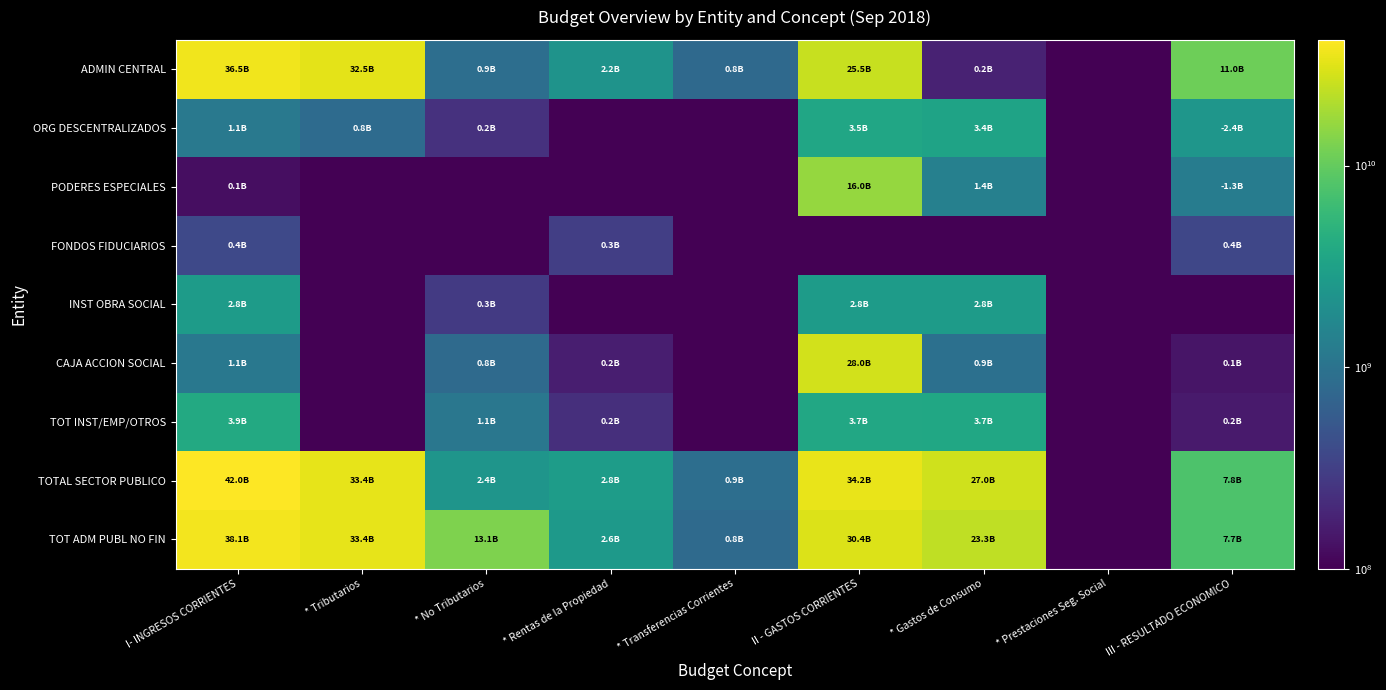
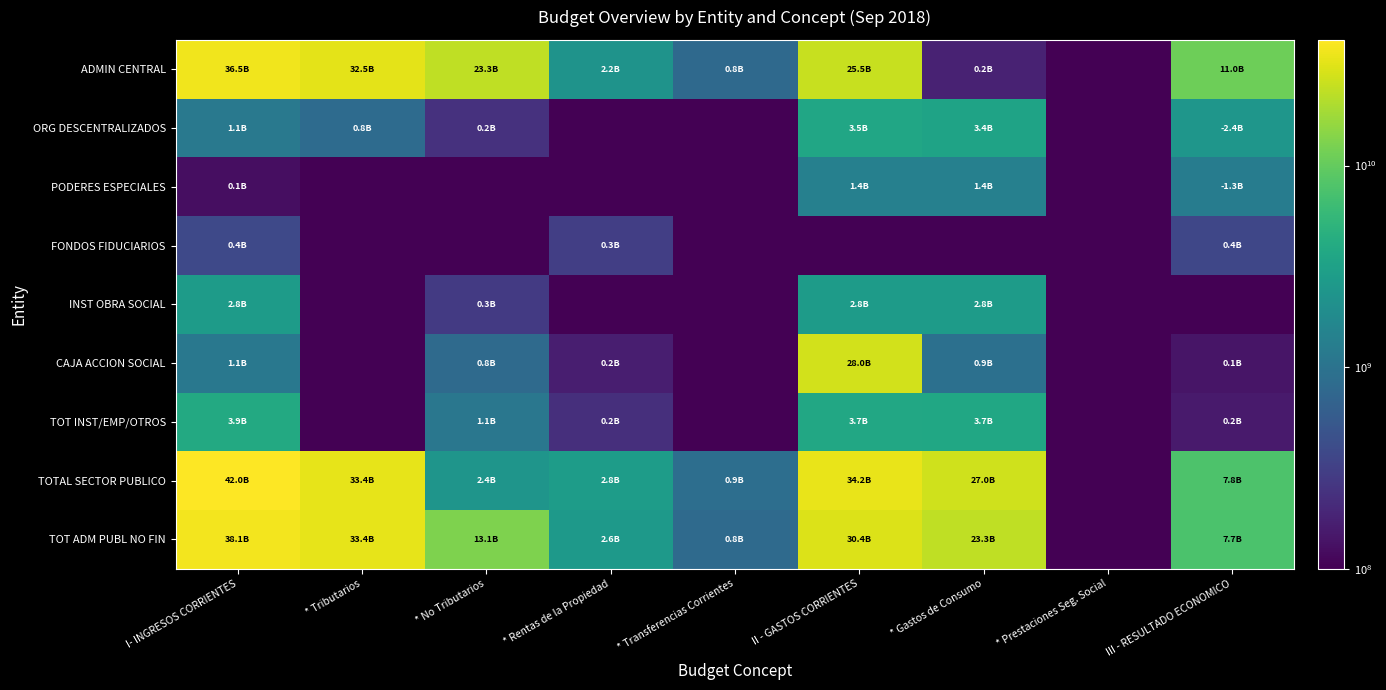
  {
    "ADMIN CENTRAL": {
      "I- INGRESOS CORRIENTES": "36.5B",
      "* Tributarios": "32.5B",
-     "* No Tributarios": "0.9B",
+     "* No Tributarios": "23.3B",
      "* Rentas de la Propiedad": "2.2B",
      "* Transferencias Corrientes": "0.8B",
      "II - GASTOS CORRIENTES": "25.5B",
      "* Gastos de Consumo": "0.2B",
      "III - RESULTADO ECONOMICO": "11.0B"
    },
    "ORG DESCENTRALIZADOS": {
      "I- INGRESOS CORRIENTES": "1.1B",
      "* Tributarios": "0.8B",
      "* No Tributarios": "0.2B",
      "II - GASTOS CORRIENTES": "3.5B",
      "* Gastos de Consumo": "3.4B",
      "III - RESULTADO ECONOMICO": "-2.4B"
    },
    "PODERES ESPECIALES": {
      "I- INGRESOS CORRIENTES": "0.1B",
-     "II - GASTOS CORRIENTES": "16.0B",
+     "II - GASTOS CORRIENTES": "1.4B",
      "* Gastos de Consumo": "1.4B",
      "III - RESULTADO ECONOMICO": "-1.3B"
    },
    "FONDOS FIDUCIARIOS": {
      "I- INGRESOS CORRIENTES": "0.4B",
      "* Rentas de la Propiedad": "0.3B",
      "III - RESULTADO ECONOMICO": "0.4B"
    },
    "INST OBRA SOCIAL": {
      "I- INGRESOS CORRIENTES": "2.8B",
      "* No Tributarios": "0.3B",
      "II - GASTOS CORRIENTES": "2.8B",
      "* Gastos de Consumo": "2.8B"
    },
    "CAJA ACCION SOCIAL": {
      "I- INGRESOS CORRIENTES": "1.1B",
      "* No Tributarios": "0.8B",
      "* Rentas de la Propiedad": "0.2B",
      "II - GASTOS CORRIENTES": "28.0B",
      "* Gastos de Consumo": "0.9B",
      "III - RESULTADO ECONOMICO": "0.1B"
    },
    "TOT INST/EMP/OTROS": {
      "I- INGRESOS CORRIENTES": "3.9B",
      "* No Tributarios": "1.1B",
      "* Rentas de la Propiedad": "0.2B",
      "II - GASTOS CORRIENTES": "3.7B",
      "* Gastos de Consumo": "3.7B",
      "III - RESULTADO ECONOMICO": "0.2B"
    },
    "TOTAL SECTOR PUBLICO": {
      "I- INGRESOS CORRIENTES": "42.0B",
      "* Tributarios": "33.4B",
      "* No Tributarios": "2.4B",
      "* Rentas de la Propiedad": "2.8B",
      "* Transferencias Corrientes": "0.9B",
      "II - GASTOS CORRIENTES": "34.2B",
      "* Gastos de Consumo": "27.0B",
      "III - RESULTADO ECONOMICO": "7.8B"
    },
    "TOT ADM PUBL NO FIN": {
      "I- INGRESOS CORRIENTES": "38.1B",
      "* Tributarios": "33.4B",
      "* No Tributarios": "13.1B",
      "* Rentas de la Propiedad": "2.6B",
      "* Transferencias Corrientes": "0.8B",
      "II - GASTOS CORRIENTES": "30.4B",
      "* Gastos de Consumo": "23.3B",
      "III - RESULTADO ECONOMICO": "7.7B"
    }
  }
